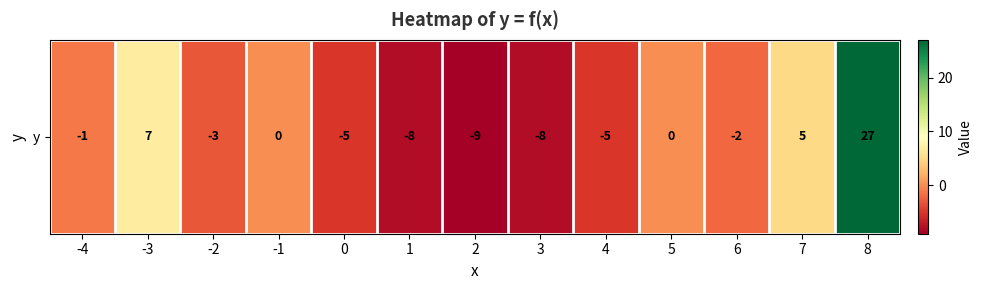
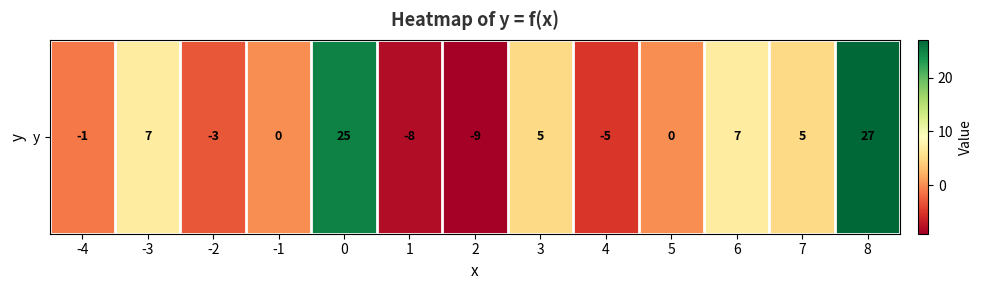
  {
    "y": {
      "-4": -1,
      "-3": 7,
      "-2": -3,
      "-1": 0,
-     "0": -5,
+     "0": 25,
      "1": -8,
      "2": -9,
-     "3": -8,
+     "3": 5,
      "4": -5,
      "5": 0,
-     "6": -2,
+     "6": 7,
      "7": 5,
      "8": 27
    }
  }
